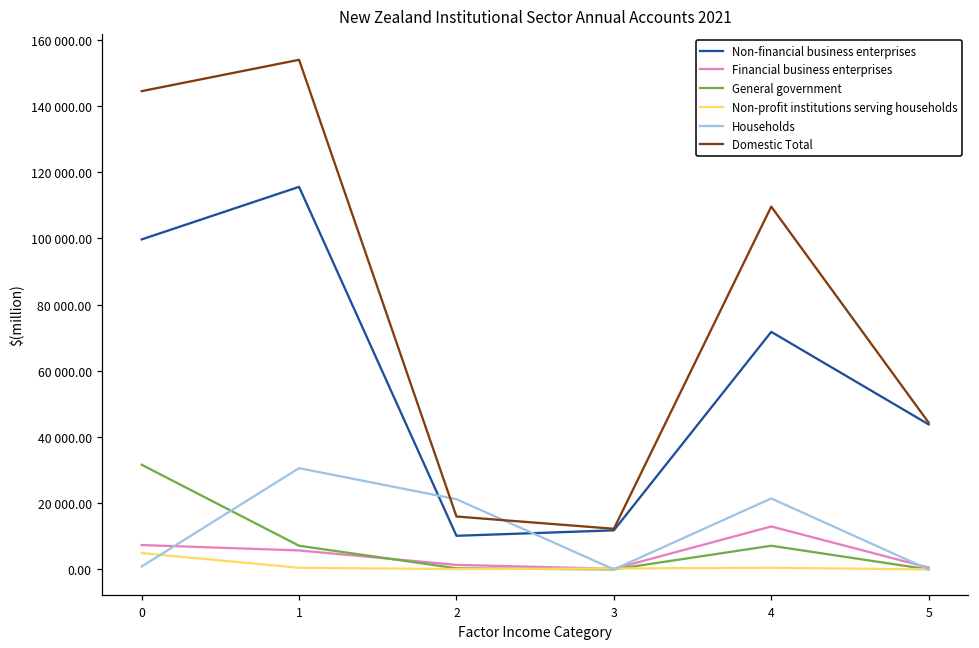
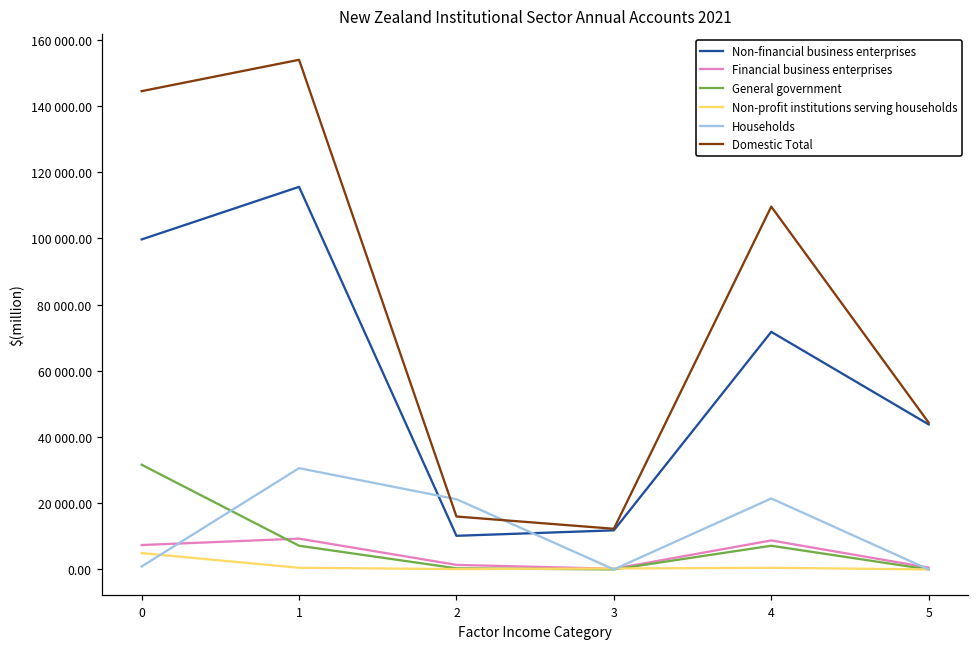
  {
    "Non-financial business enterprises": {
      "0": 100000,
      "1": 116000,
      "2": 10000,
      "4": 72000
    },
    "Financial business enterprises": {
      "0": 7000,
-     "1": 6000,
+     "1": 9000,
      "2": 1000,
-     "4": 13000
+     "4": 9000
    },
    "General government": {
      "0": 32000,
      "1": 7000,
      "4": 7000
    },
    "Non-profit institutions serving households": {
      "0": 5000,
      "1": 0,
      "4": 0
    },
    "Households": {
      "0": 1000,
      "1": 31000,
      "2": 21000,
      "4": 21000
    },
    "Domestic Total": {
      "0": 144000,
      "1": 154000,
      "2": 16000,
      "4": 110000
    }
  }
